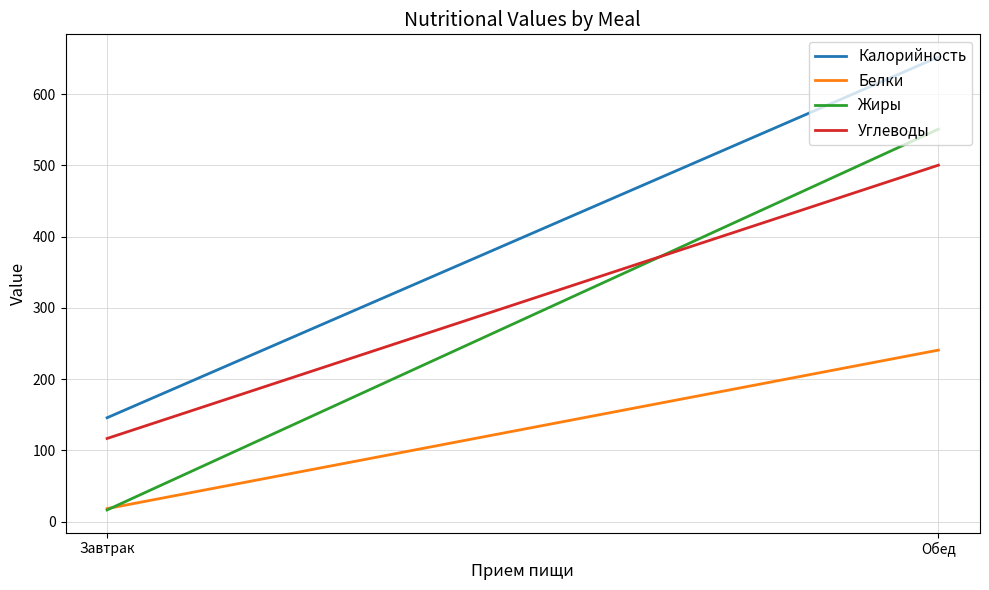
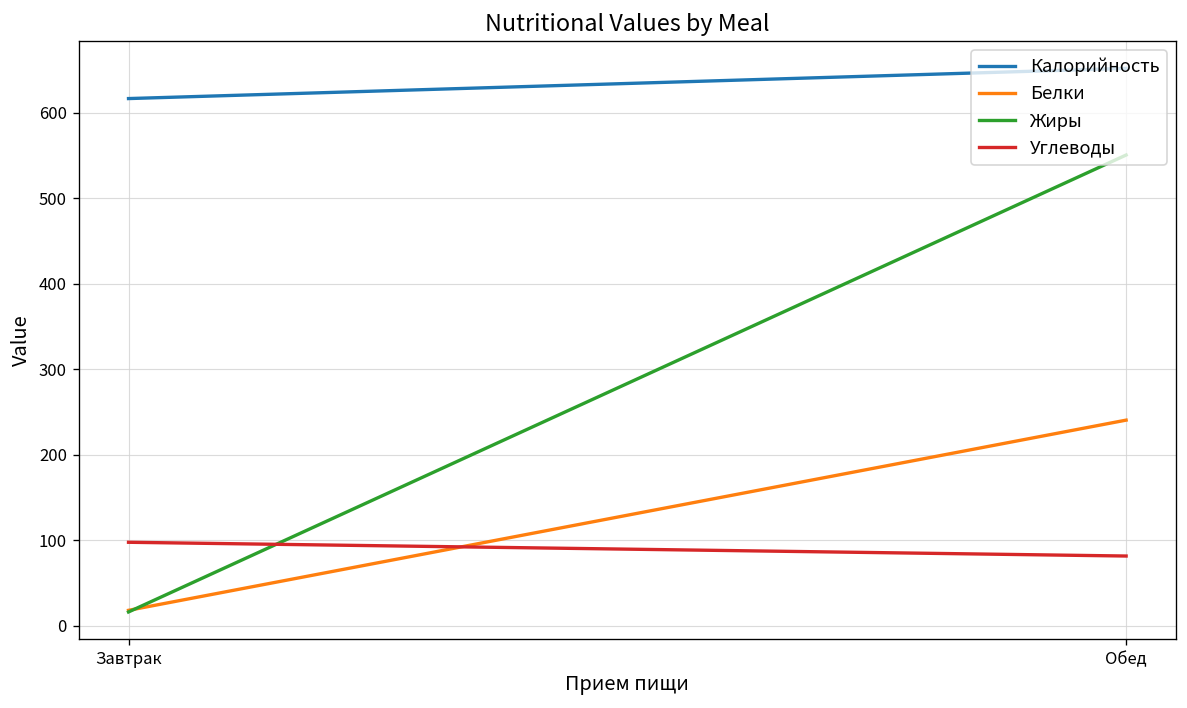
  {
    "Калорийность": {
-     "Завтрак": 150
+     "Завтрак": 620
    },
    "Белки": {
      "Обед": 240
    },
    "Углеводы": {
-     "Завтрак": 120,
-     "Обед": 500
+     "Завтрак": 100,
+     "Обед": 80
    }
  }
